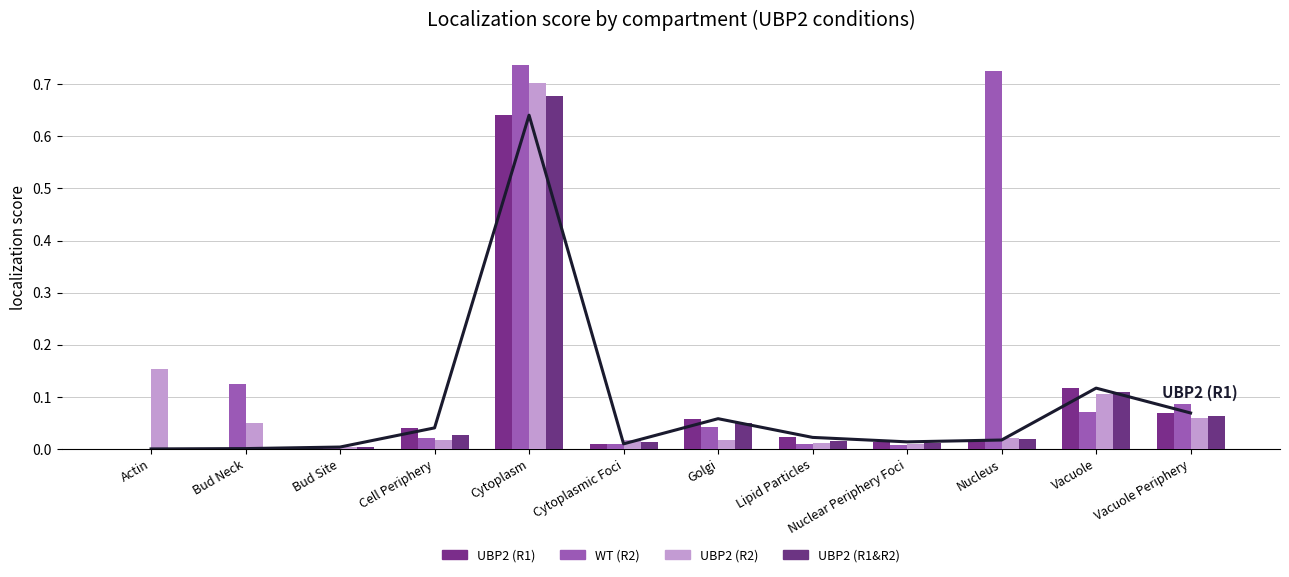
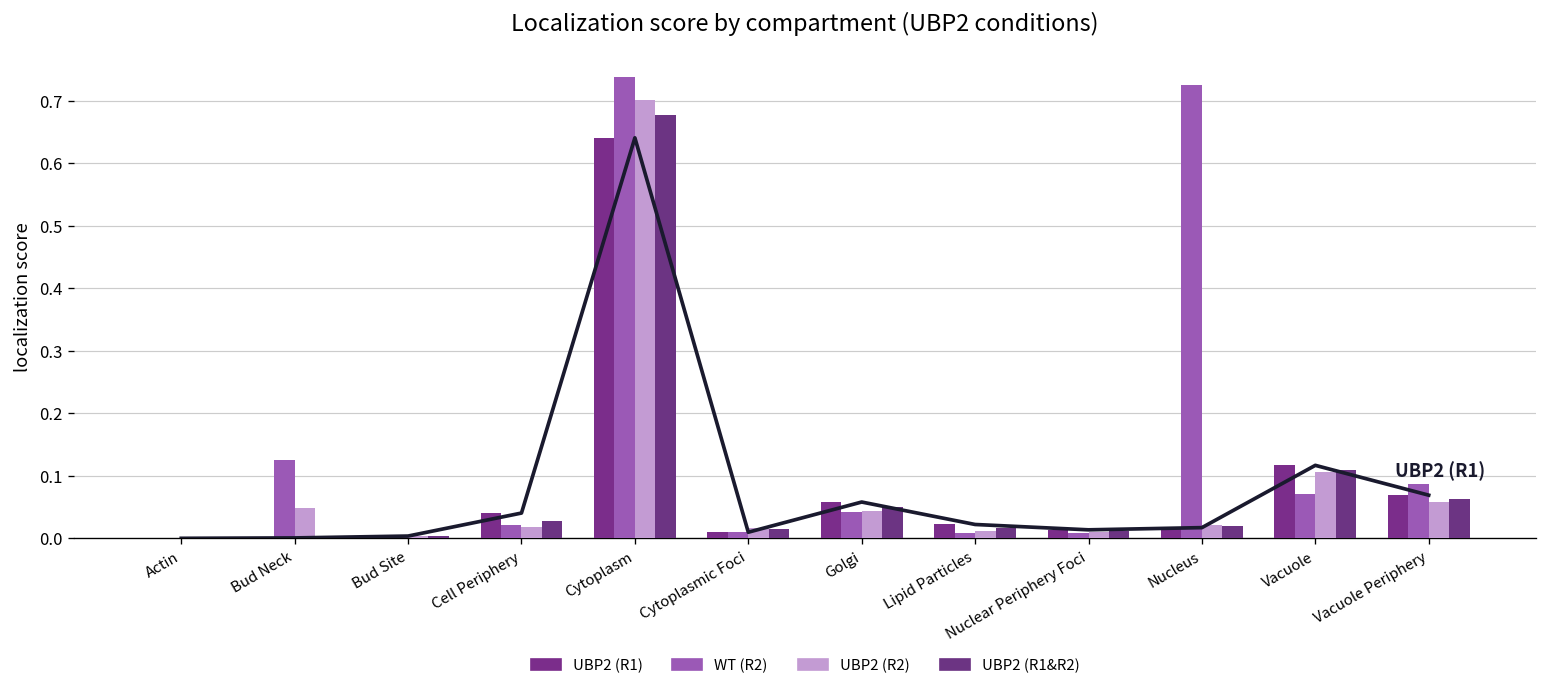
  {
    "WT (R2)": {
      "Bud Neck": 0.12,
      "Cell Periphery": 0.02,
      "Cytoplasm": 0.74,
      "Cytoplasmic Foci": 0.01,
      "Golgi": 0.04,
      "Lipid Particles": 0.01,
      "Nuclear Periphery Foci": 0.01,
      "Nucleus": 0.73,
      "Vacuole": 0.07,
      "Vacuole Periphery": 0.09
    },
    "UBP2 (R2)": {
-     "Actin": 0.15,
+     "Actin": 0.00,
      "Bud Neck": 0.05,
      "Cell Periphery": 0.02,
      "Cytoplasm": 0.70,
      "Cytoplasmic Foci": 0.02,
-     "Golgi": 0.02,
+     "Golgi": 0.04,
      "Lipid Particles": 0.01,
      "Nuclear Periphery Foci": 0.01,
      "Nucleus": 0.02,
      "Vacuole": 0.11,
      "Vacuole Periphery": 0.06
    }
  }
